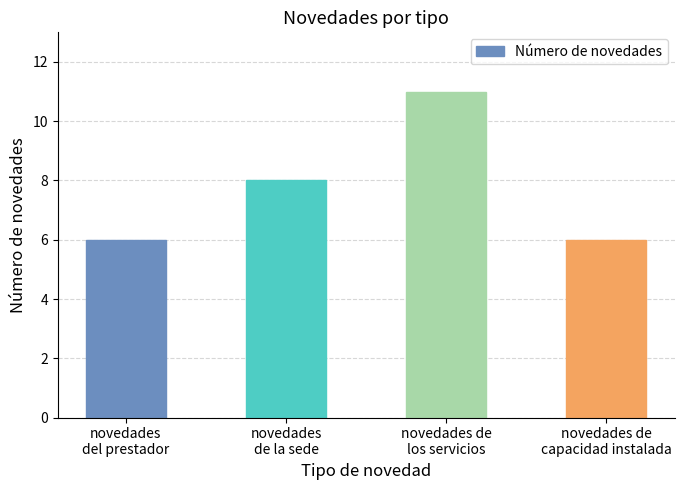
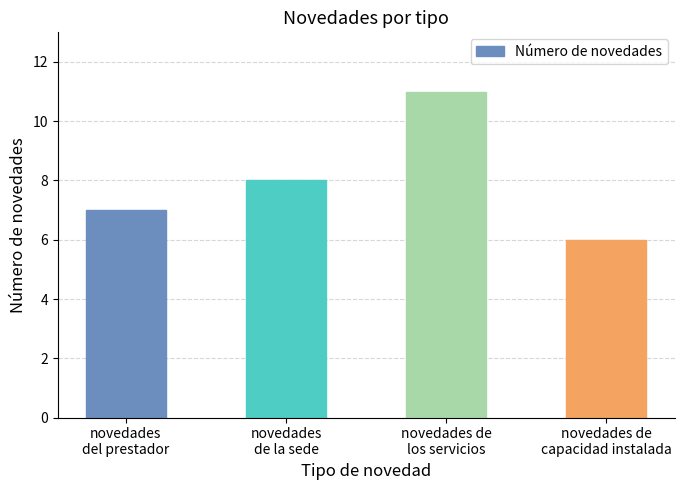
  {
-   "novedades del prestador": 6,
+   "novedades del prestador": 7,
    "novedades de la sede": 8,
    "novedades de los servicios": 11,
    "novedades de capacidad instalada": 6
  }
